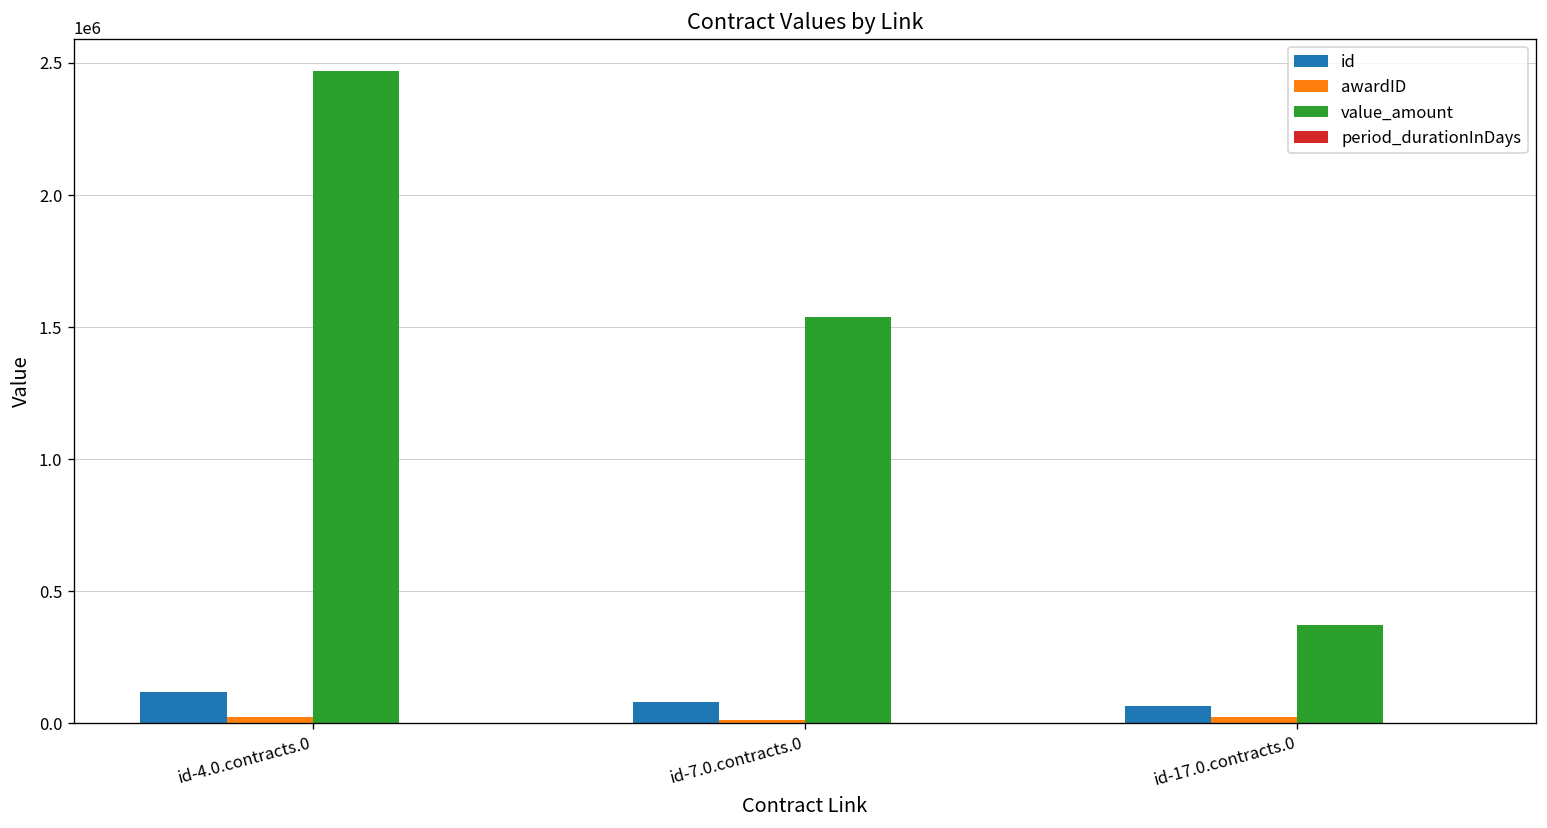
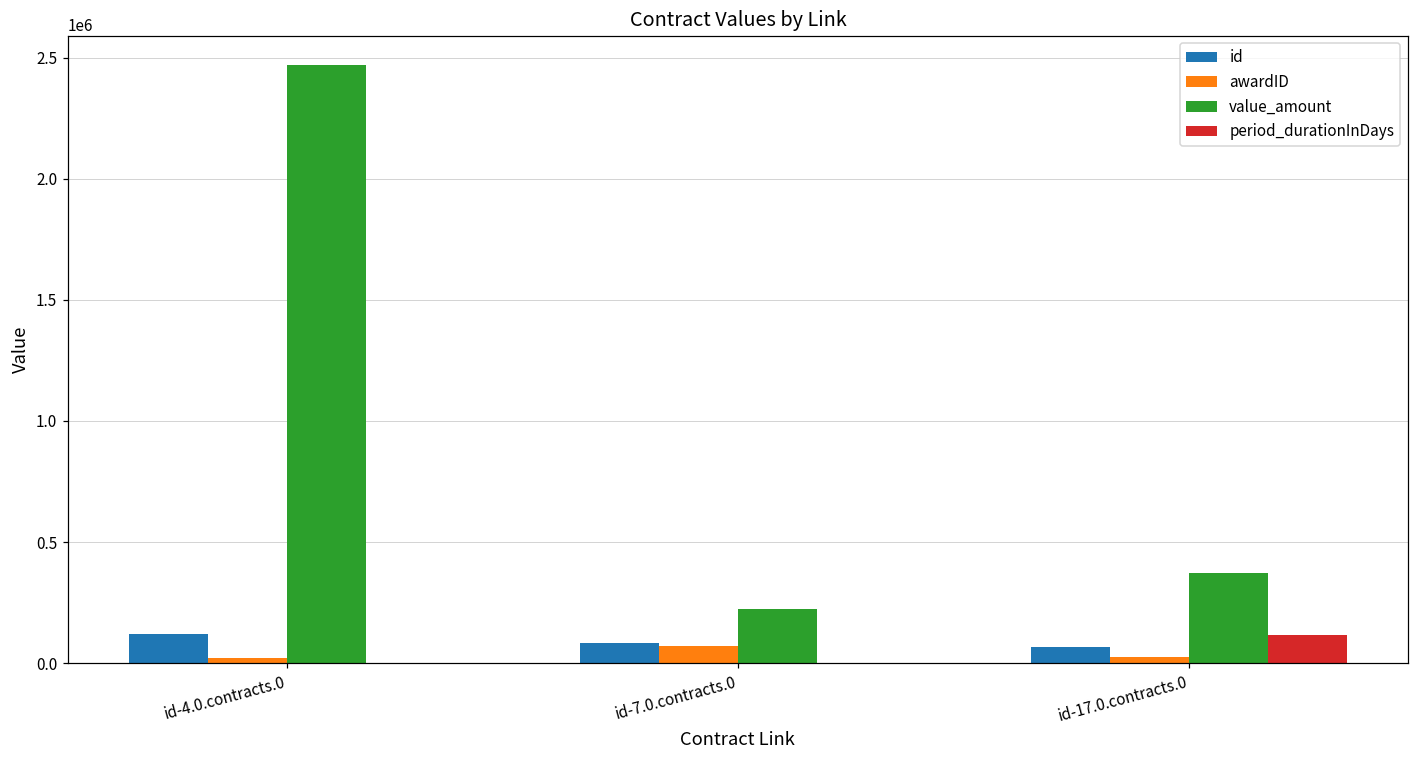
  {
    "id": {
      "id-4.0.contracts.0": 120000,
      "id-7.0.contracts.0": 80000,
      "id-17.0.contracts.0": 70000
    },
    "awardID": {
      "id-4.0.contracts.0": 20000,
-     "id-7.0.contracts.0": 10000,
+     "id-7.0.contracts.0": 70000,
      "id-17.0.contracts.0": 30000
    },
    "value_amount": {
      "id-4.0.contracts.0": 2470000,
-     "id-7.0.contracts.0": 1540000,
+     "id-7.0.contracts.0": 230000,
      "id-17.0.contracts.0": 370000
    },
    "period_durationInDays": {
-     "id-17.0.contracts.0": 0
+     "id-17.0.contracts.0": 120000
    }
  }
